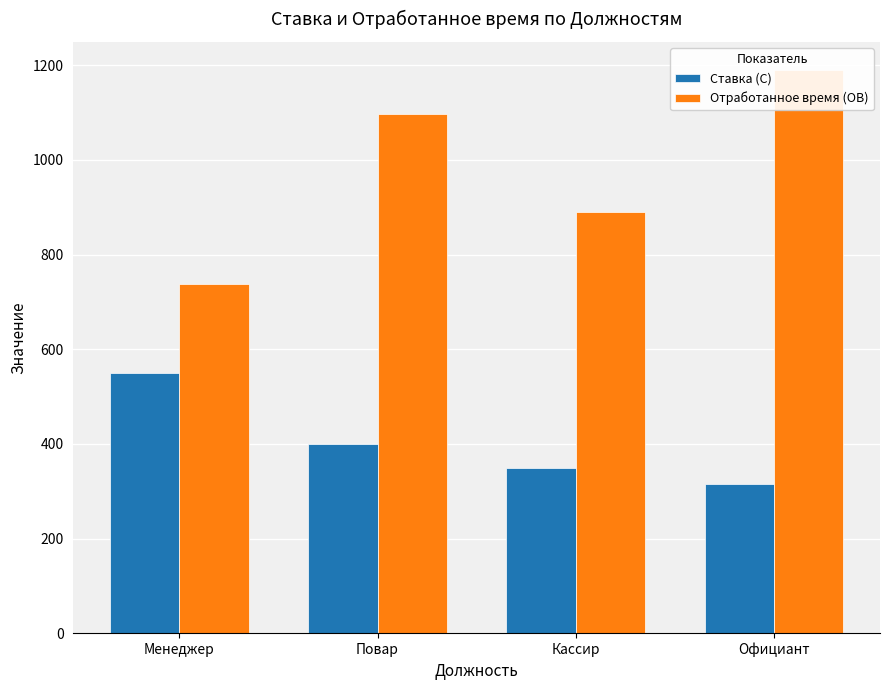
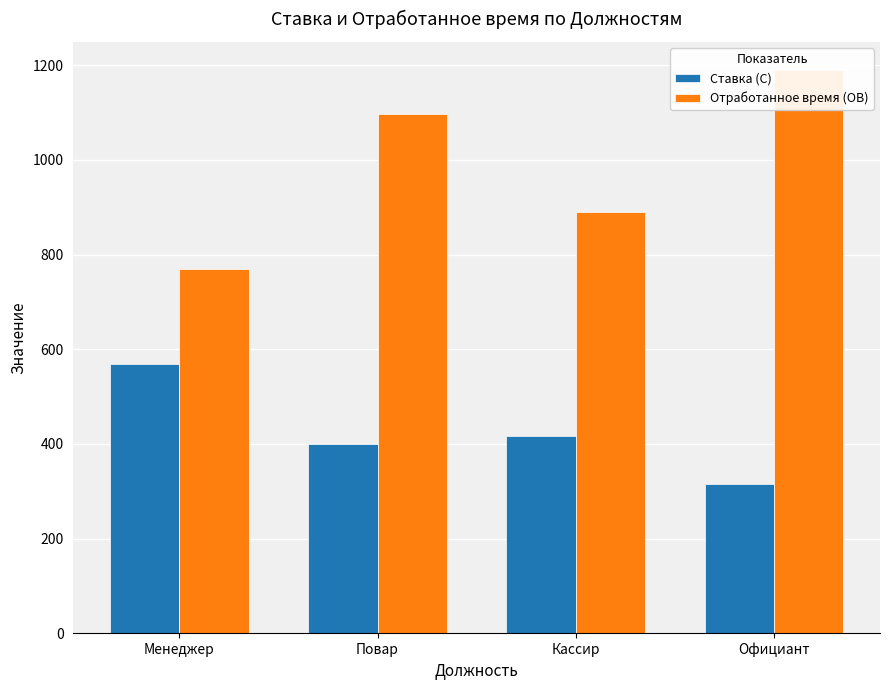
  {
    "Ставка (С)": {
-     "Менеджер": 550,
+     "Менеджер": 570,
      "Повар": 400,
-     "Кассир": 350,
+     "Кассир": 420,
      "Официант": 320
    },
    "Отработанное время (ОВ)": {
-     "Менеджер": 740,
+     "Менеджер": 770,
      "Повар": 1100,
      "Кассир": 890
    }
  }
